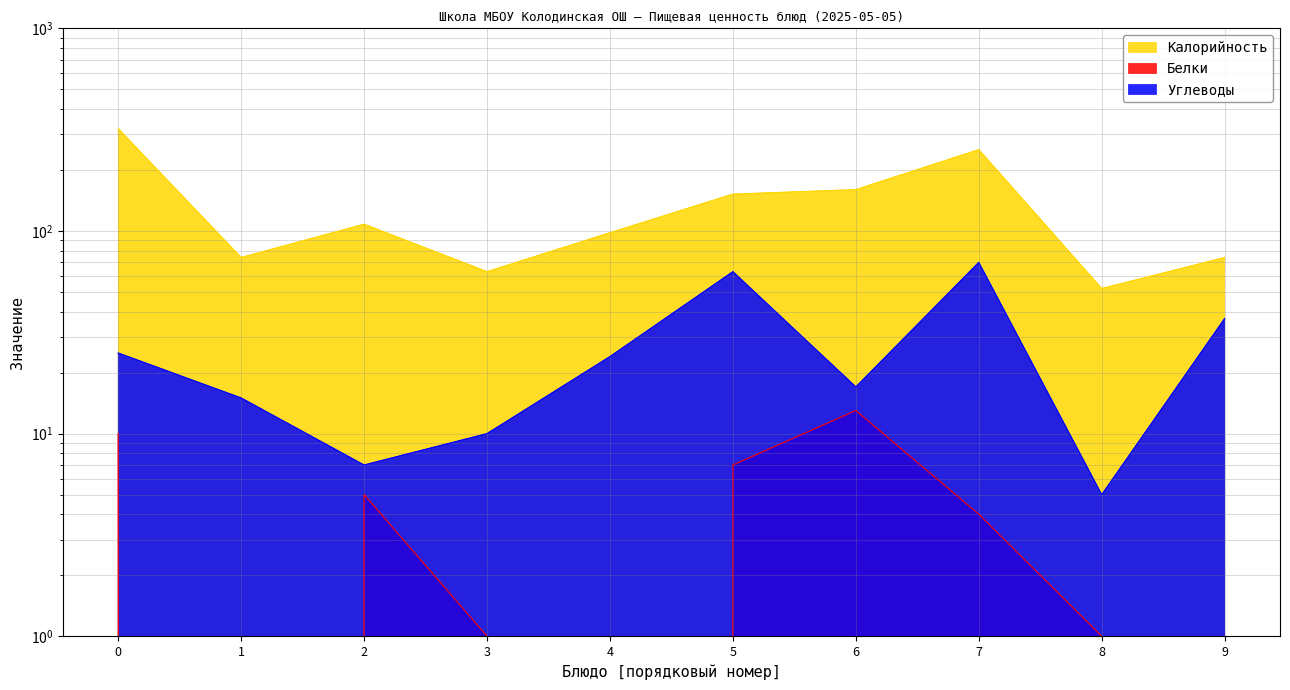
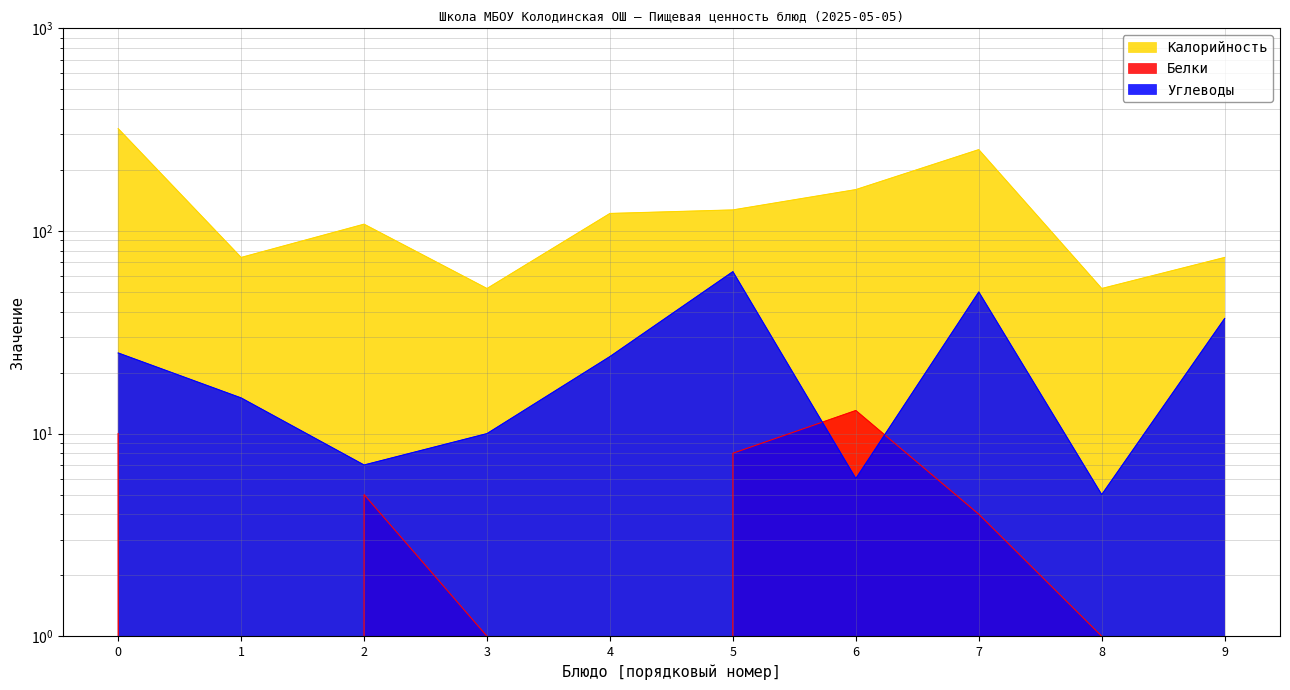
  {
    "Калорийность": {
      "0": 320,
      "1": 74,
      "2": 110,
-     "3": 63,
-     "4": 100,
-     "5": 150,
+     "3": 52,
+     "4": 120,
+     "5": 130,
      "6": 160,
      "7": 250,
      "8": 52,
      "9": 74
    },
    "Белки": {
      "0": 10,
      "2": 5,
      "3": 1,
-     "5": 7,
+     "5": 8,
      "6": 13,
      "7": 4,
      "8": 1
    },
    "Углеводы": {
      "0": 25,
      "1": 15,
      "2": 7,
      "3": 10,
      "4": 24,
      "5": 63,
-     "6": 17,
-     "7": 70,
+     "6": 6,
+     "7": 50,
      "8": 5,
      "9": 37
    }
  }
